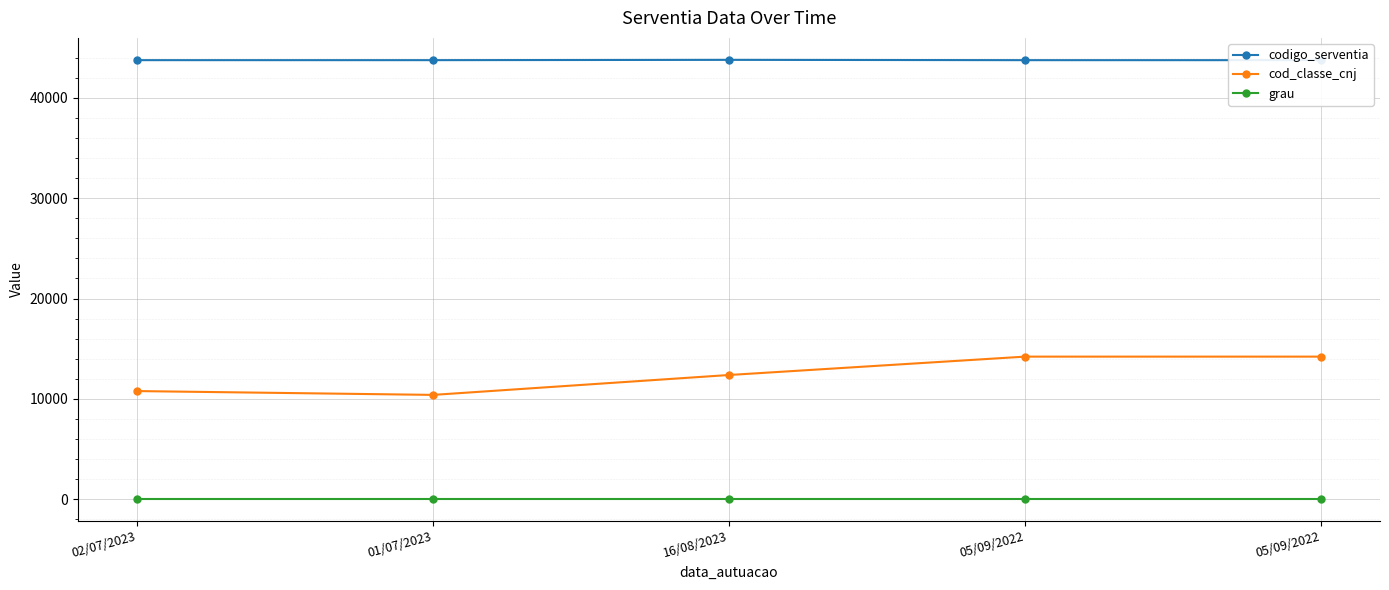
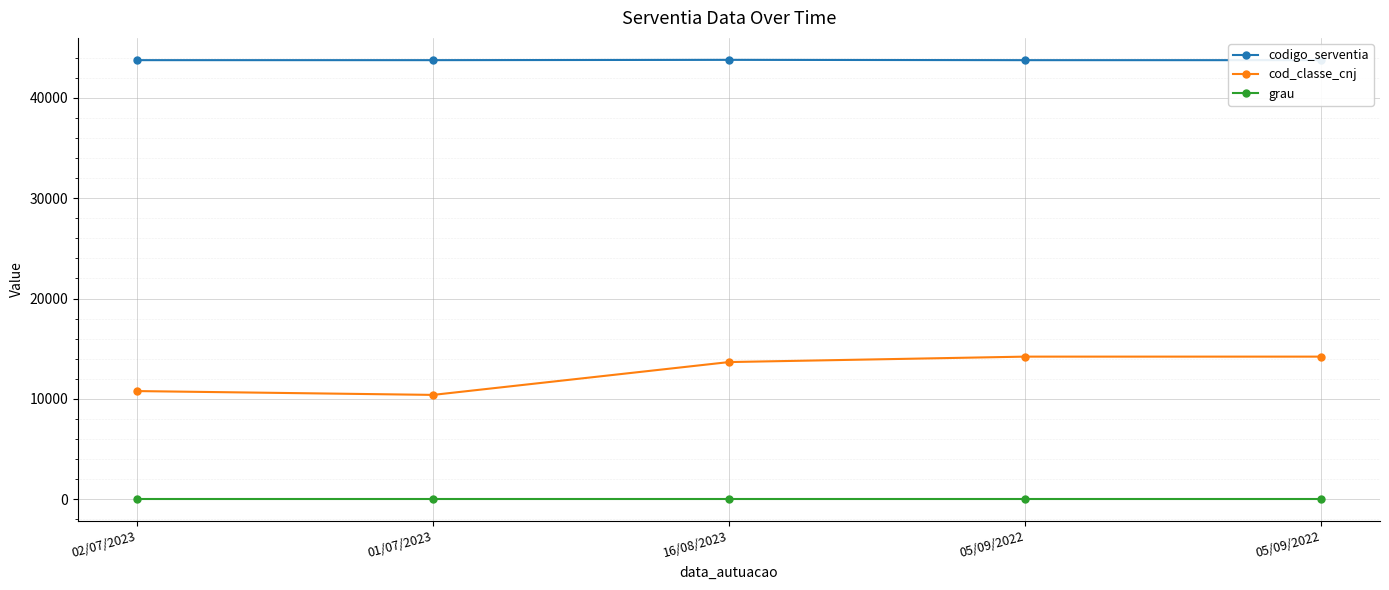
  {
    "codigo_serventia": {
      "02/07/2023": 43800,
      "01/07/2023": 43800,
      "16/08/2023": 43800
    },
    "cod_classe_cnj": {
      "02/07/2023": 10800,
      "01/07/2023": 10400,
-     "16/08/2023": 12400
+     "16/08/2023": 13700
    },
    "grau": {
      "02/07/2023": 0,
      "01/07/2023": 0,
      "16/08/2023": 0
    }
  }
